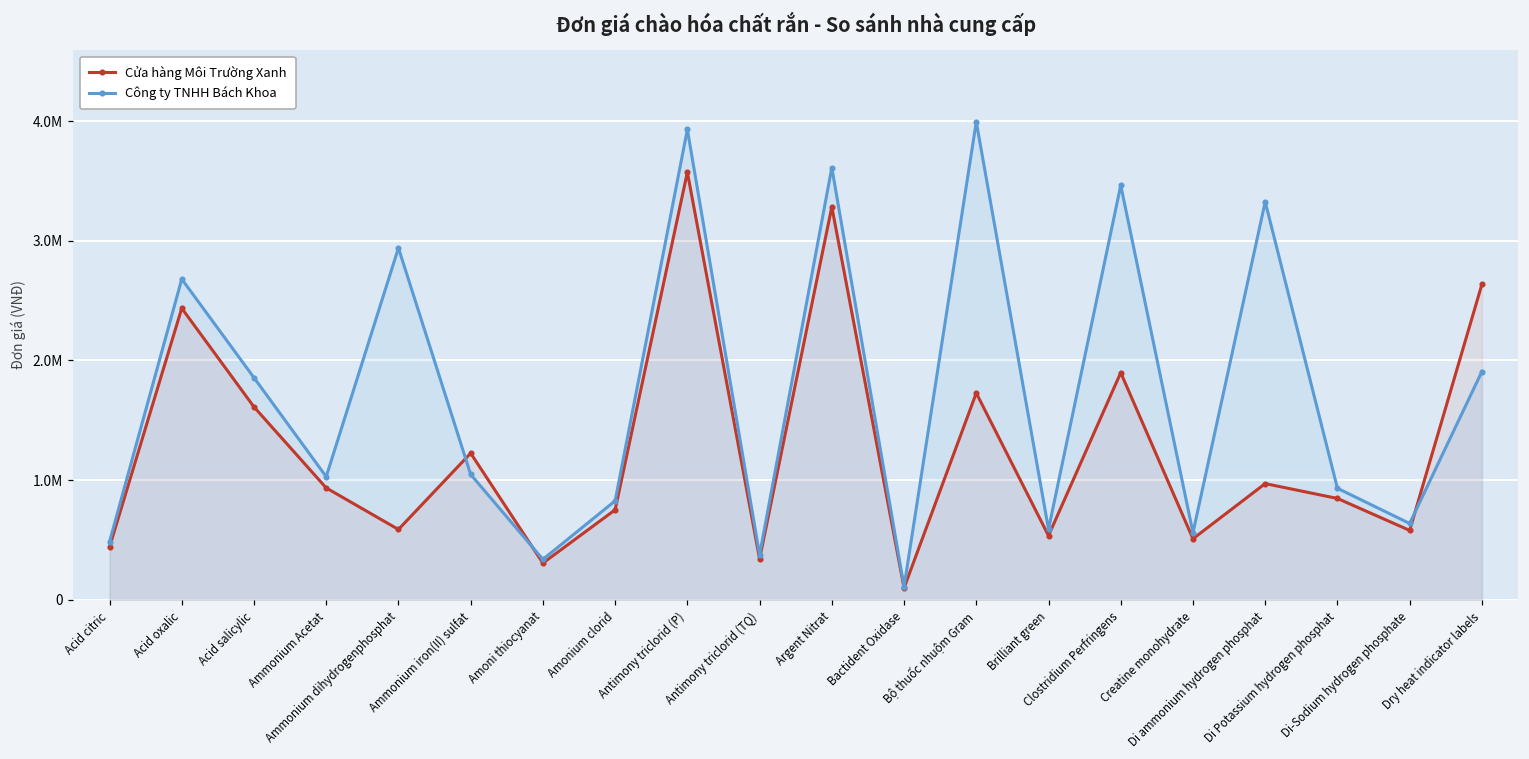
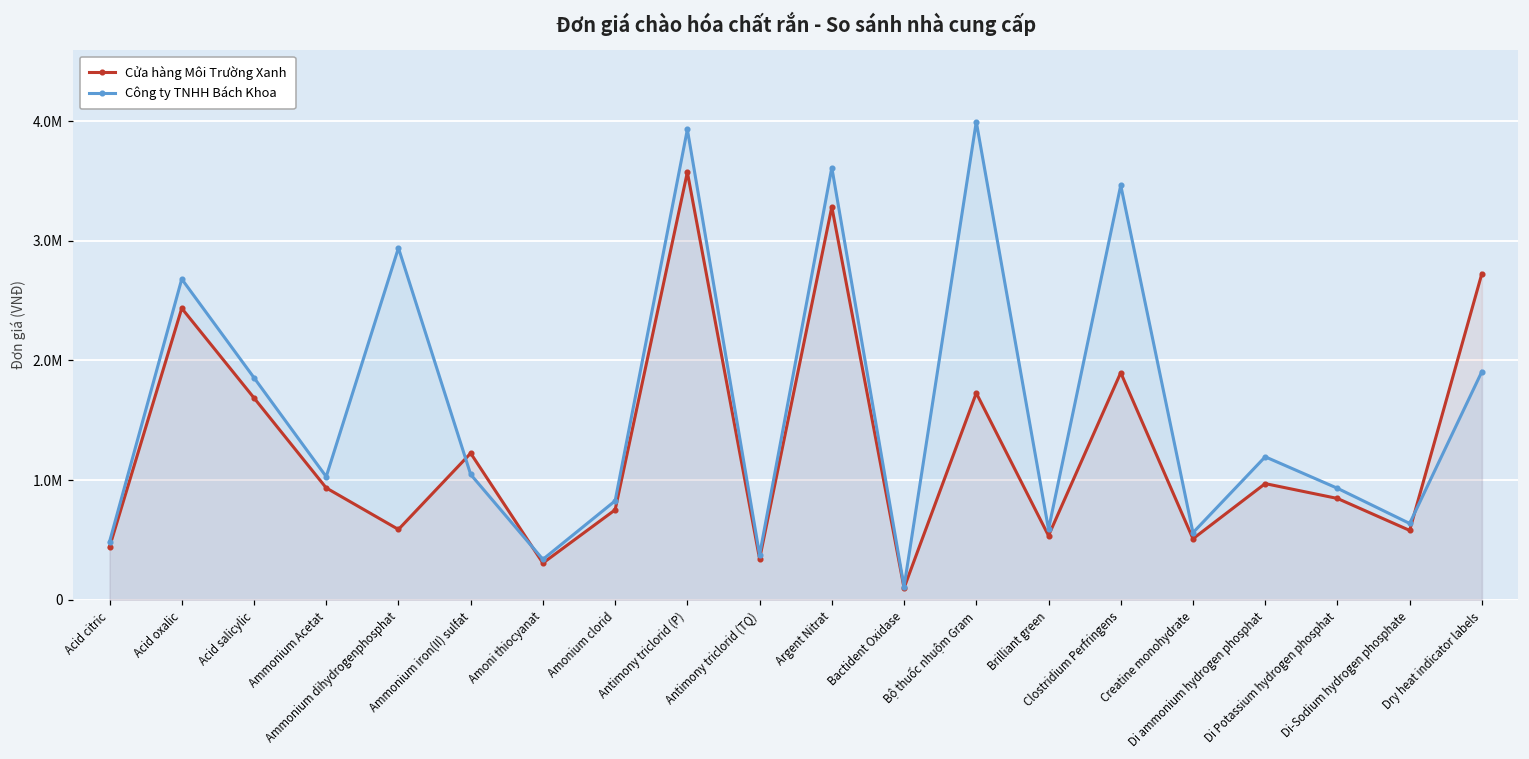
  {
    "Cửa hàng Môi Trường Xanh": {
      "Acid citric": 440000,
      "Acid oxalic": 2440000,
-     "Acid salicylic": 1610000,
+     "Acid salicylic": 1690000,
      "Ammonium Acetat": 940000,
      "Ammonium dihydrogenphosphat": 590000,
      "Ammonium iron(II) sulfat": 1230000,
      "Amoni thiocyanat": 310000,
      "Amonium clorid": 750000,
      "Antimony triclorid (P)": 3570000,
      "Antimony triclorid (TQ)": 340000,
      "Argent Nitrat": 3280000,
      "Bộ thuốc nhuộm Gram": 1730000,
      "Brilliant green": 540000,
      "Clostridium Perfringens": 1900000,
      "Creatine monohydrate": 510000,
      "Di ammonium hydrogen phosphat": 970000,
      "Di Potassium hydrogen phosphat": 850000,
      "Di-Sodium hydrogen phosphate": 580000,
-     "Dry heat indicator labels": 2640000
+     "Dry heat indicator labels": 2730000
    },
    "Công ty TNHH Bách Khoa": {
      "Acid citric": 490000,
      "Acid oxalic": 2680000,
      "Acid salicylic": 1860000,
      "Ammonium Acetat": 1030000,
      "Ammonium dihydrogenphosphat": 2940000,
      "Ammonium iron(II) sulfat": 1050000,
      "Amoni thiocyanat": 340000,
      "Amonium clorid": 830000,
      "Antimony triclorid (P)": 3930000,
      "Antimony triclorid (TQ)": 380000,
      "Argent Nitrat": 3610000,
      "Bộ thuốc nhuộm Gram": 3990000,
      "Brilliant green": 590000,
      "Clostridium Perfringens": 3460000,
      "Creatine monohydrate": 560000,
-     "Di ammonium hydrogen phosphat": 3330000,
+     "Di ammonium hydrogen phosphat": 1200000,
      "Di Potassium hydrogen phosphat": 930000,
      "Di-Sodium hydrogen phosphate": 640000,
      "Dry heat indicator labels": 1910000
    }
  }
